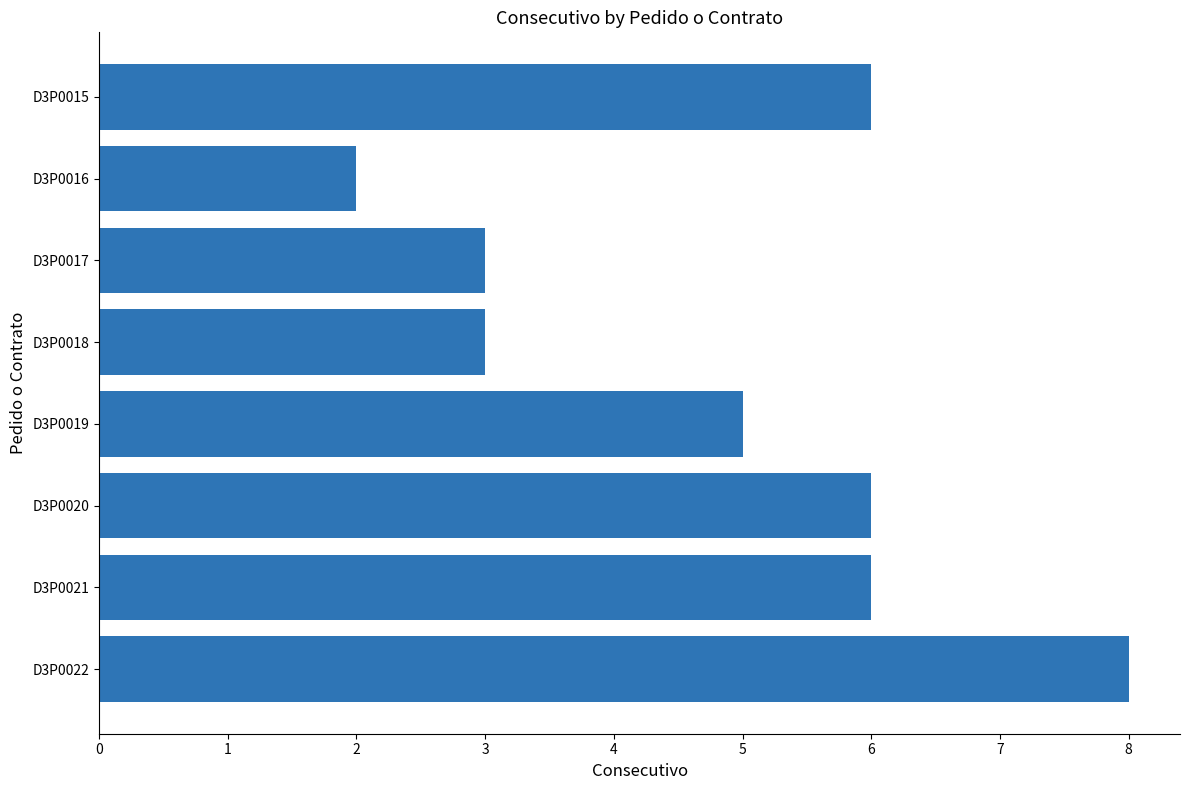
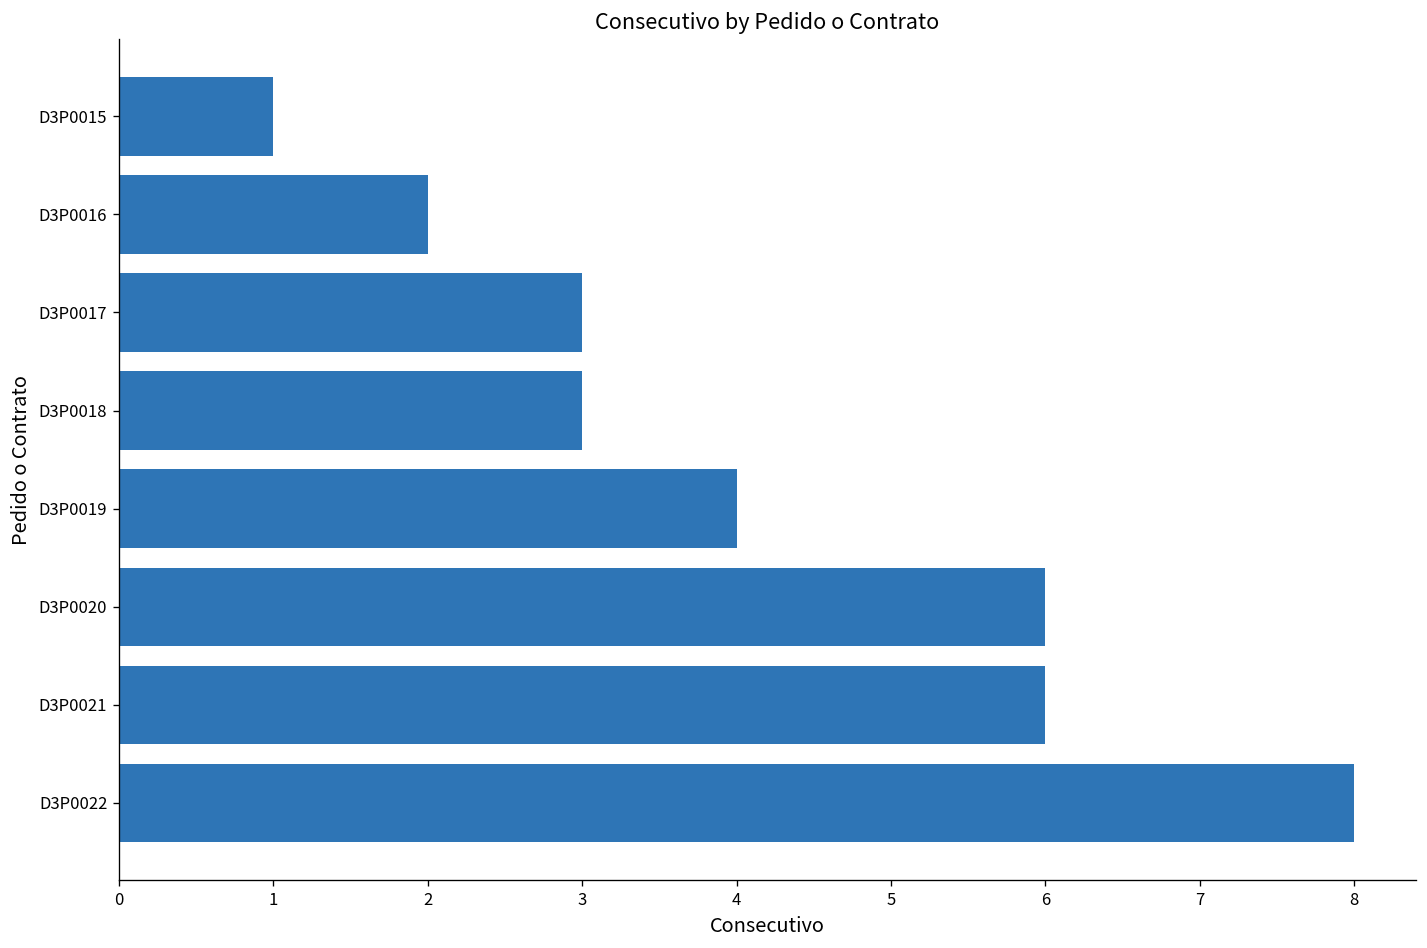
  {
-   "D3P0015": 6,
+   "D3P0015": 1,
    "D3P0016": 2,
    "D3P0017": 3,
    "D3P0018": 3,
-   "D3P0019": 5,
+   "D3P0019": 4,
    "D3P0020": 6,
    "D3P0021": 6,
    "D3P0022": 8
  }
